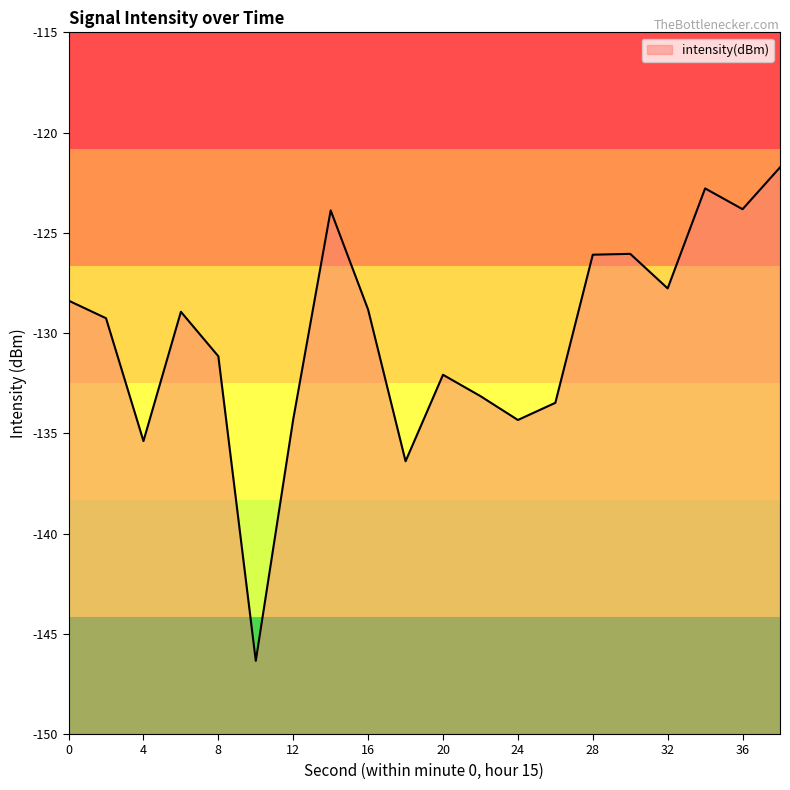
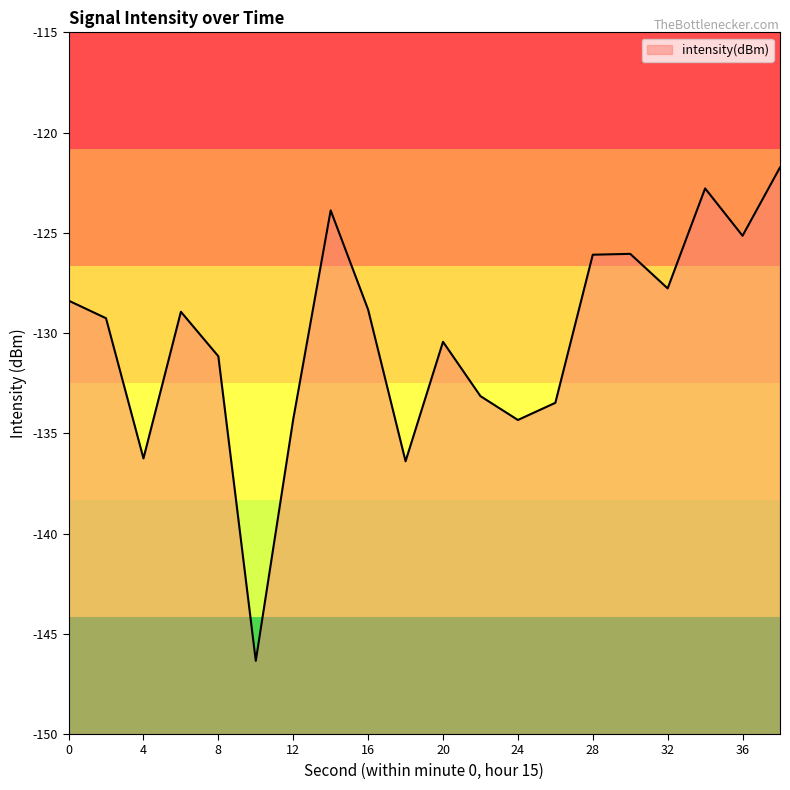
  {
    "0": -128.4,
-   "4": -135.4,
+   "4": -136.3,
    "8": -131.2,
    "12": -134.3,
    "16": -128.8,
-   "20": -132.1,
+   "20": -130.4,
    "24": -134.3,
    "28": -126.1,
    "32": -127.8,
-   "36": -123.8
+   "36": -125.1
  }
